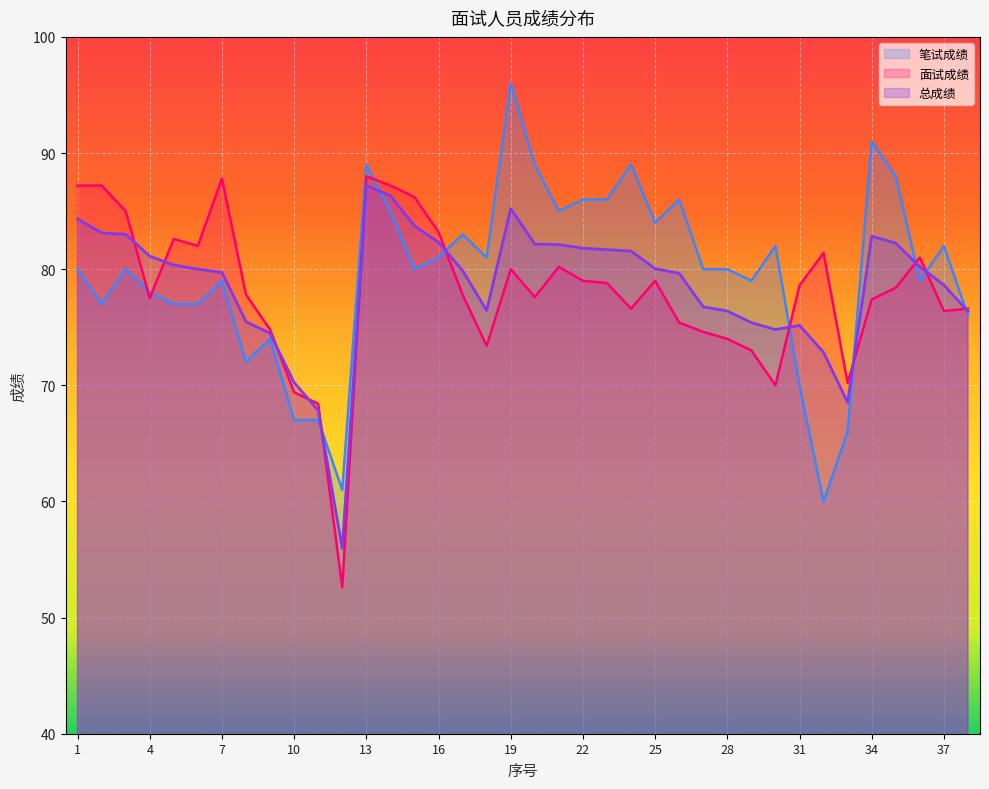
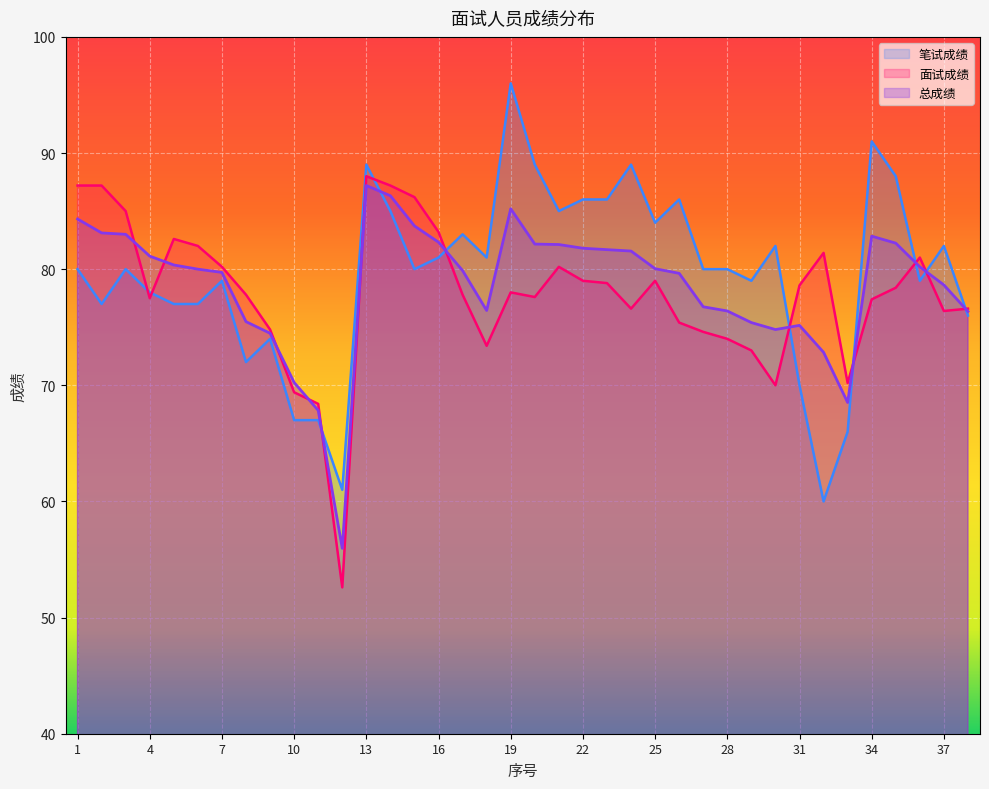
  {
    "面试成绩": {
      "1": 87.2,
      "4": 77.5,
-     "7": 87.8,
+     "7": 80.2,
      "10": 69.4,
      "13": 88.0,
      "16": 83.2,
-     "19": 80,
+     "19": 78,
      "22": 79.0,
      "25": 79.0,
      "28": 74.0,
      "31": 78.6,
      "34": 77.4,
      "37": 76.4
    }
  }
